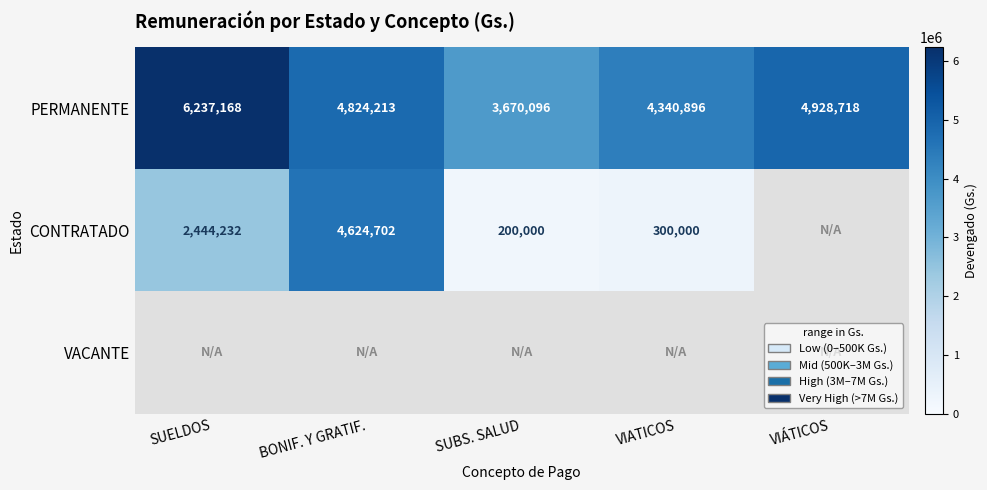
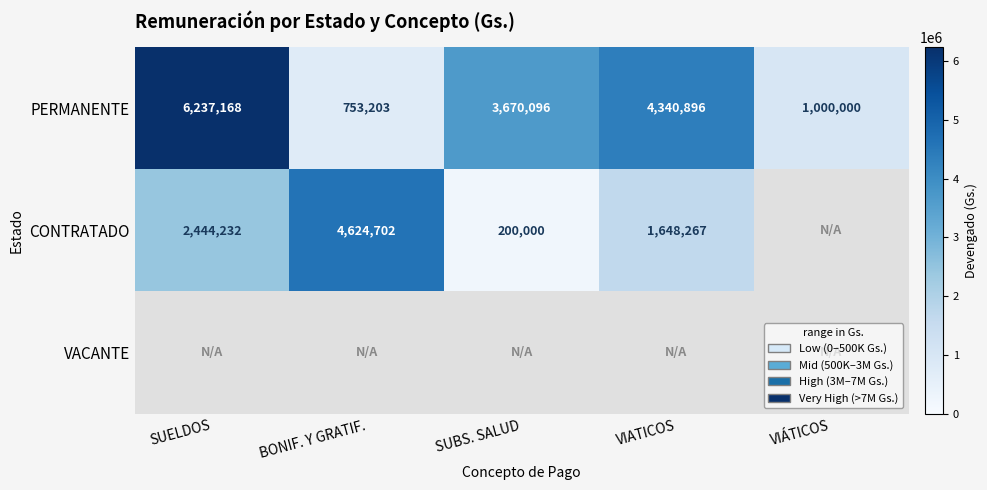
  {
    "PERMANENTE": {
      "SUELDOS": "6,237,168",
-     "BONIF. Y GRATIF.": "4,824,213",
+     "BONIF. Y GRATIF.": "753,203",
      "SUBS. SALUD": "3,670,096",
      "VIATICOS": "4,340,896",
-     "VIÁTICOS": "4,928,718"
+     "VIÁTICOS": "1,000,000"
    },
    "CONTRATADO": {
      "SUELDOS": "2,444,232",
      "BONIF. Y GRATIF.": "4,624,702",
      "SUBS. SALUD": "200,000",
-     "VIATICOS": "300,000"
+     "VIATICOS": "1,648,267"
    }
  }
